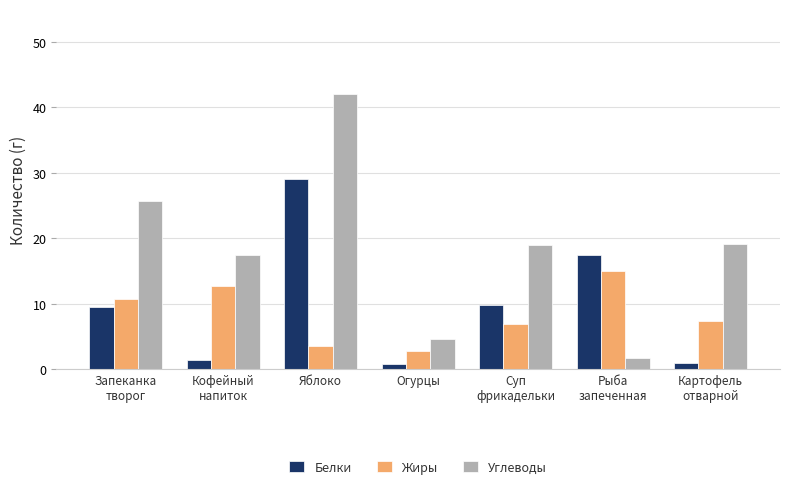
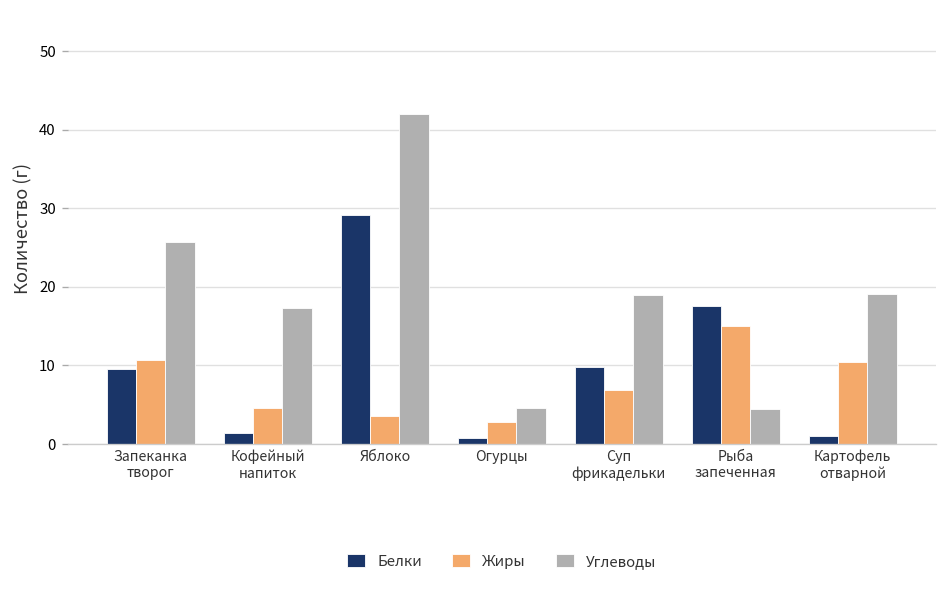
  {
    "Белки": {
      "Запеканка творог": 10,
      "Кофейный напиток": 1,
      "Яблоко": 29,
      "Огурцы": 1,
      "Суп фрикадельки": 10,
      "Рыба запеченная": 18,
      "Картофель отварной": 1
    },
    "Жиры": {
      "Запеканка творог": 11,
-     "Кофейный напиток": 13,
+     "Кофейный напиток": 5,
      "Яблоко": 4,
      "Огурцы": 3,
      "Суп фрикадельки": 7,
      "Рыба запеченная": 15,
-     "Картофель отварной": 7
+     "Картофель отварной": 10
    },
    "Углеводы": {
      "Запеканка творог": 26,
      "Кофейный напиток": 17,
      "Яблоко": 42,
      "Огурцы": 5,
      "Суп фрикадельки": 19,
-     "Рыба запеченная": 2,
+     "Рыба запеченная": 5,
      "Картофель отварной": 19
    }
  }
